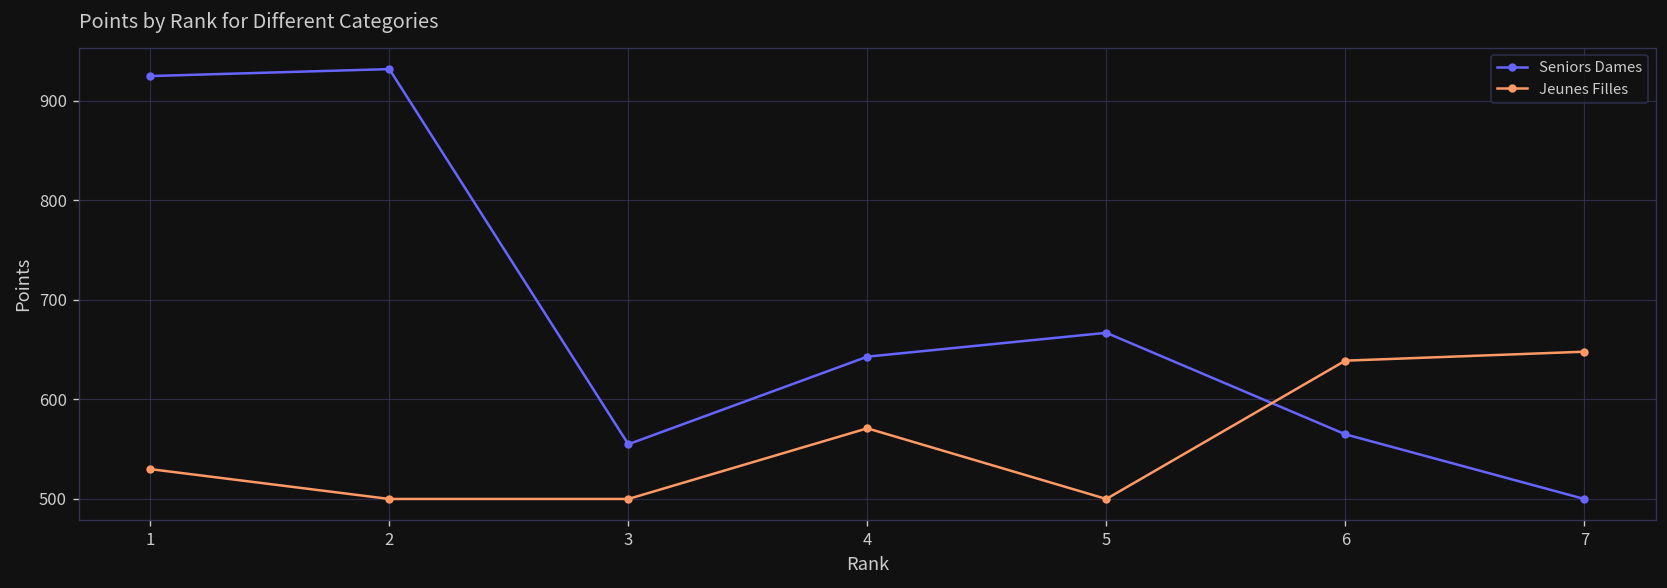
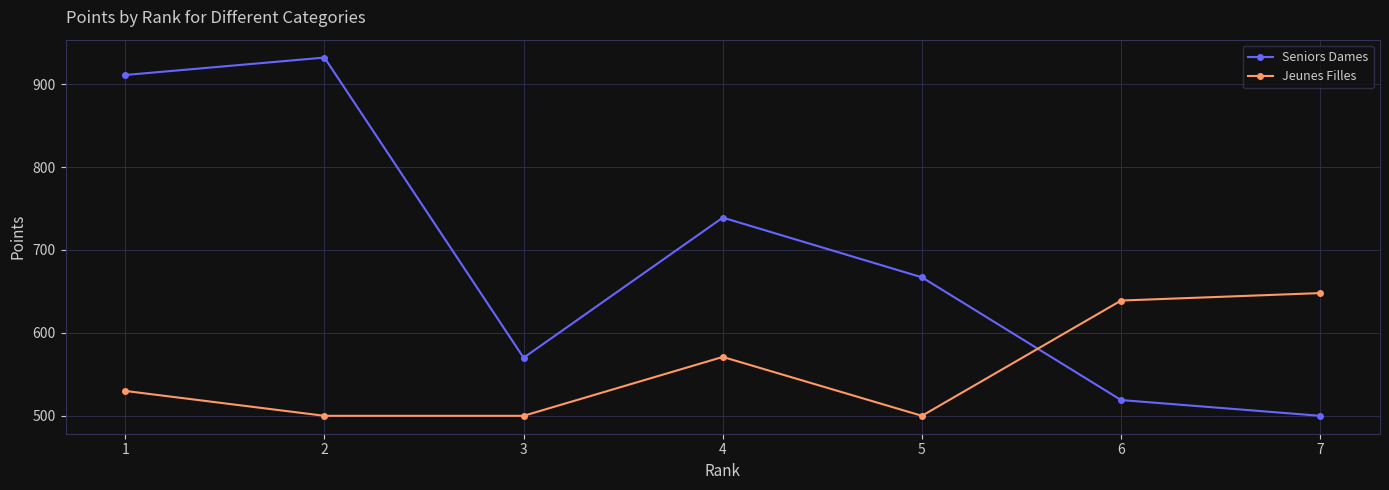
  {
    "Seniors Dames": {
-     "1": 930,
+     "1": 910,
      "2": 930,
-     "3": 560,
-     "4": 640,
+     "3": 570,
+     "4": 740,
      "5": 670,
-     "6": 570,
+     "6": 520,
      "7": 500
    },
    "Jeunes Filles": {
      "1": 530,
      "2": 500,
      "3": 500,
      "4": 570,
      "5": 500,
      "6": 640,
      "7": 650
    }
  }
